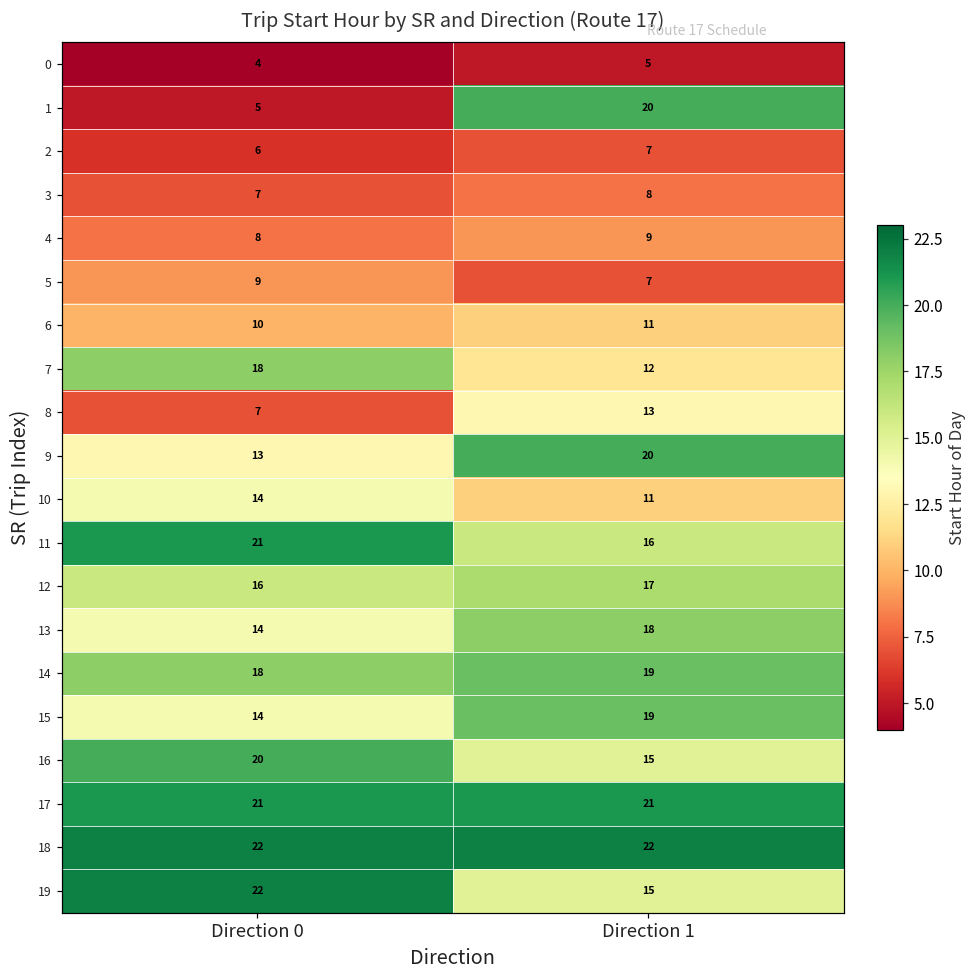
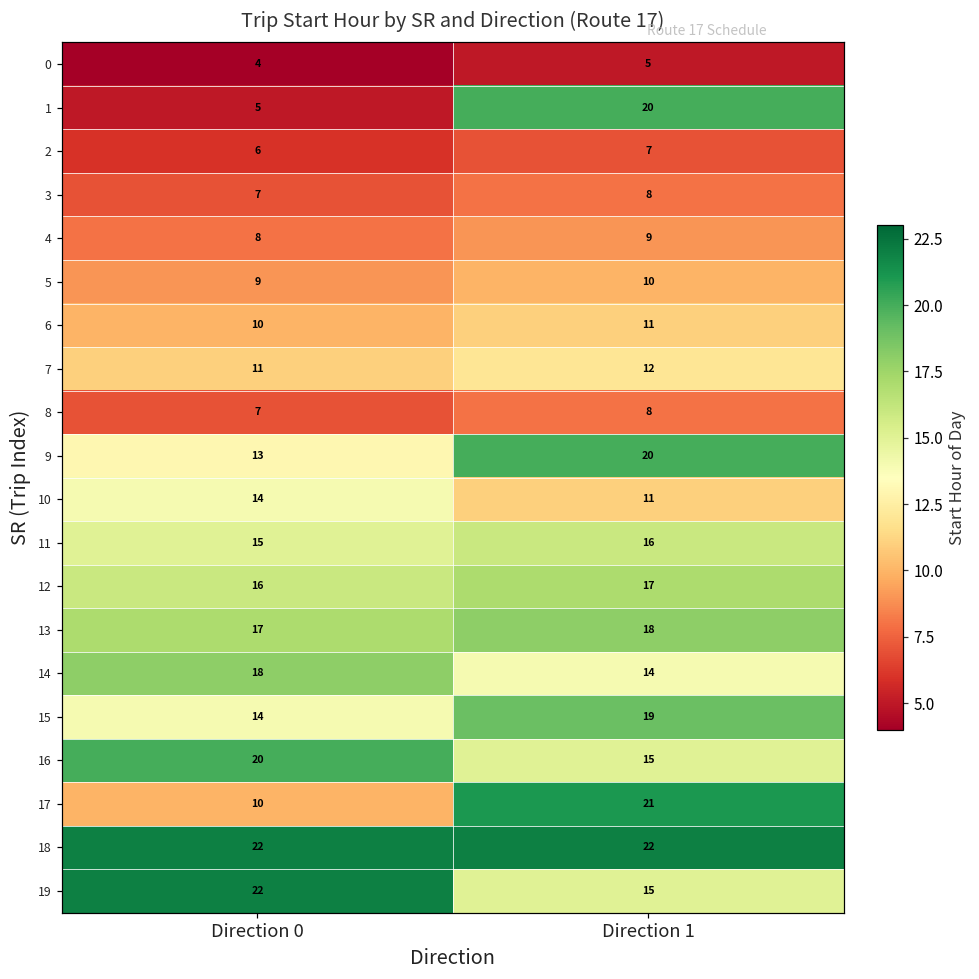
  {
    "0": {
      "Direction 0": 4,
      "Direction 1": 5
    },
    "1": {
      "Direction 0": 5,
      "Direction 1": 20
    },
    "2": {
      "Direction 0": 6,
      "Direction 1": 7
    },
    "3": {
      "Direction 0": 7,
      "Direction 1": 8
    },
    "4": {
      "Direction 0": 8,
      "Direction 1": 9
    },
    "5": {
      "Direction 0": 9,
-     "Direction 1": 7
+     "Direction 1": 10
    },
    "6": {
      "Direction 0": 10,
      "Direction 1": 11
    },
    "7": {
-     "Direction 0": 18,
+     "Direction 0": 11,
      "Direction 1": 12
    },
    "8": {
      "Direction 0": 7,
-     "Direction 1": 13
+     "Direction 1": 8
    },
    "9": {
      "Direction 0": 13,
      "Direction 1": 20
    },
    "10": {
      "Direction 0": 14,
      "Direction 1": 11
    },
    "11": {
-     "Direction 0": 21,
+     "Direction 0": 15,
      "Direction 1": 16
    },
    "12": {
      "Direction 0": 16,
      "Direction 1": 17
    },
    "13": {
-     "Direction 0": 14,
+     "Direction 0": 17,
      "Direction 1": 18
    },
    "14": {
      "Direction 0": 18,
-     "Direction 1": 19
+     "Direction 1": 14
    },
    "15": {
      "Direction 0": 14,
      "Direction 1": 19
    },
    "16": {
      "Direction 0": 20,
      "Direction 1": 15
    },
    "17": {
-     "Direction 0": 21,
+     "Direction 0": 10,
      "Direction 1": 21
    },
    "18": {
      "Direction 0": 22,
      "Direction 1": 22
    },
    "19": {
      "Direction 0": 22,
      "Direction 1": 15
    }
  }
